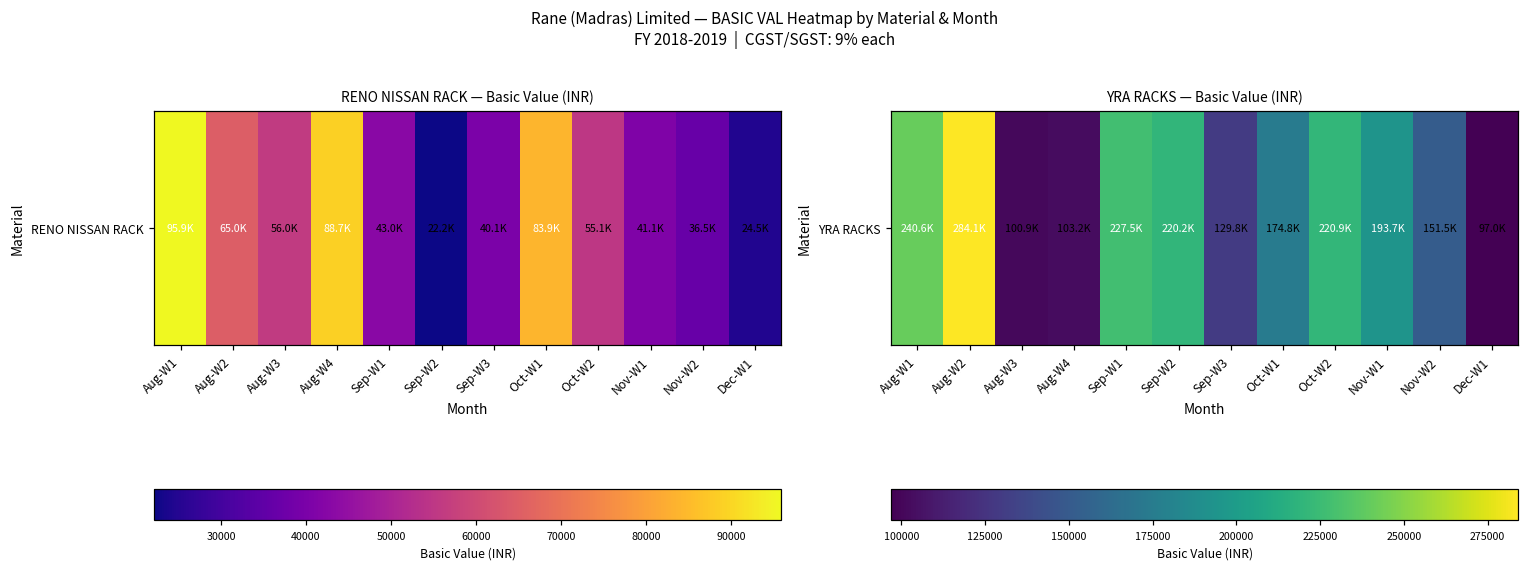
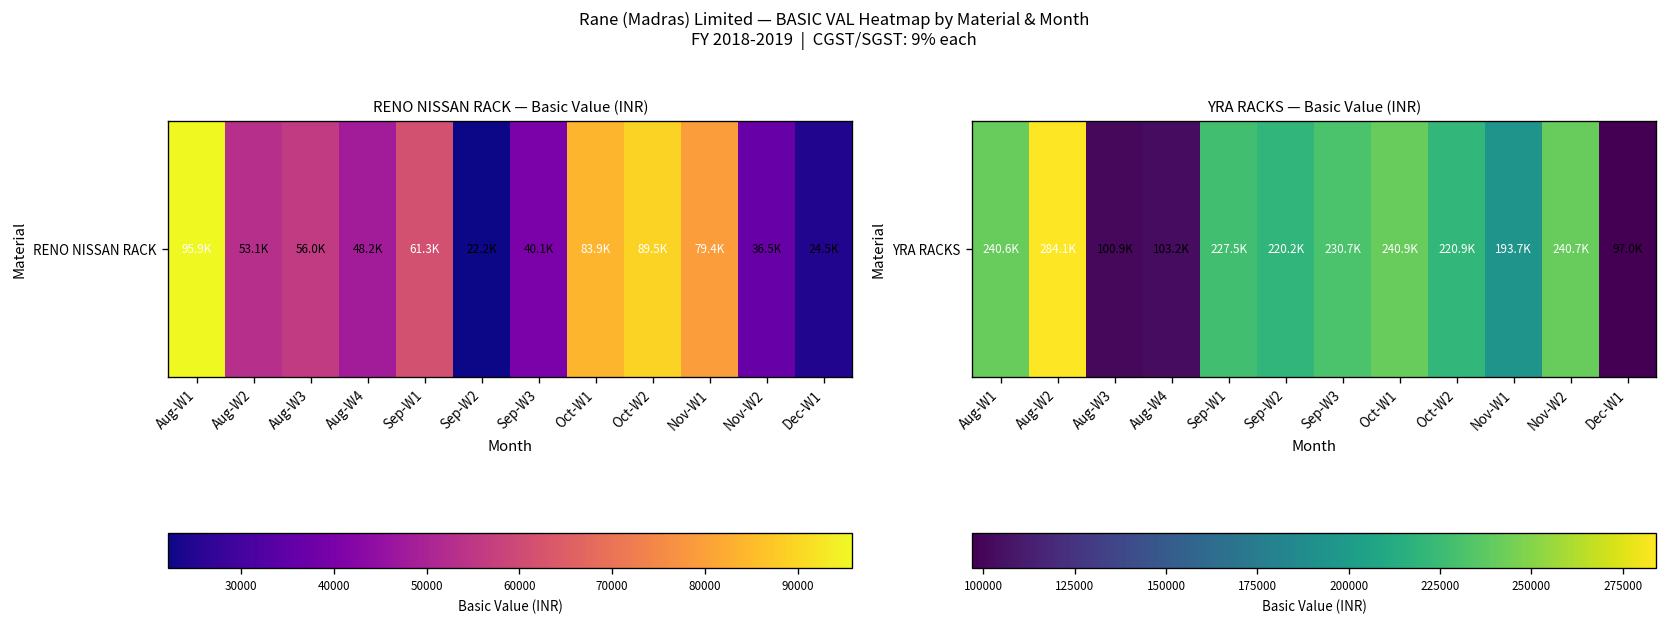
  {
    "RENO NISSAN RACK — Basic Value (INR)": {
      "RENO NISSAN RACK": {
        "Aug-W1": "95.9K",
-       "Aug-W2": "65.0K",
+       "Aug-W2": "53.1K",
        "Aug-W3": "56.0K",
-       "Aug-W4": "88.7K",
-       "Sep-W1": "43.0K",
+       "Aug-W4": "48.2K",
+       "Sep-W1": "61.3K",
        "Sep-W2": "22.2K",
        "Sep-W3": "40.1K",
        "Oct-W1": "83.9K",
-       "Oct-W2": "55.1K",
-       "Nov-W1": "41.1K",
+       "Oct-W2": "89.5K",
+       "Nov-W1": "79.4K",
        "Nov-W2": "36.5K",
        "Dec-W1": "24.5K"
      }
    },
    "YRA RACKS — Basic Value (INR)": {
      "YRA RACKS": {
        "Aug-W1": "240.6K",
        "Aug-W2": "284.1K",
        "Aug-W3": "100.9K",
        "Aug-W4": "103.2K",
        "Sep-W1": "227.5K",
        "Sep-W2": "220.2K",
-       "Sep-W3": "129.8K",
-       "Oct-W1": "174.8K",
+       "Sep-W3": "230.7K",
+       "Oct-W1": "240.9K",
        "Oct-W2": "220.9K",
        "Nov-W1": "193.7K",
-       "Nov-W2": "151.5K",
+       "Nov-W2": "240.7K",
        "Dec-W1": "97.0K"
      }
    }
  }
